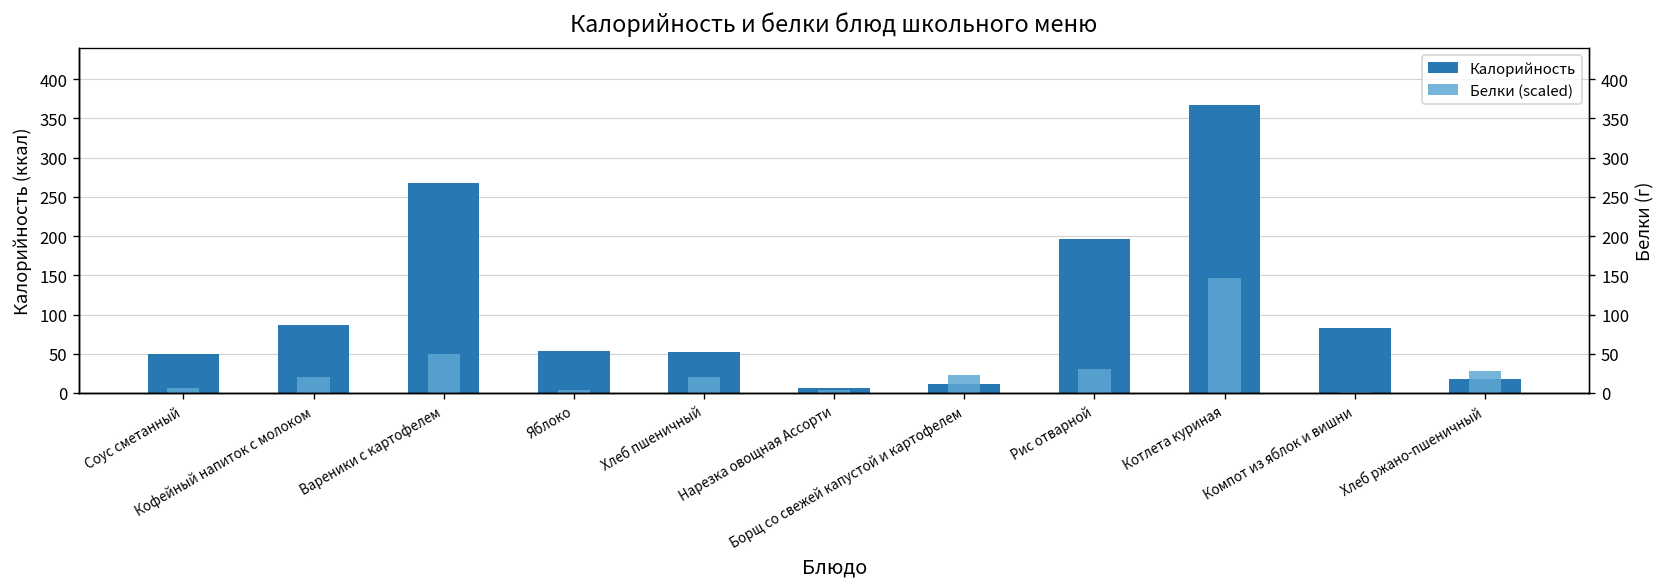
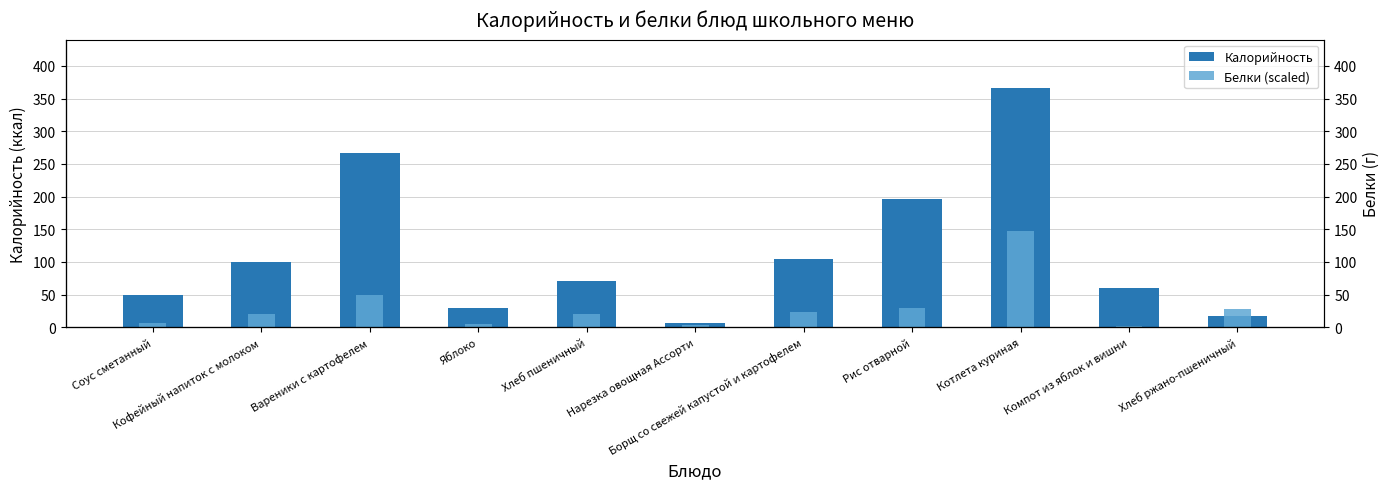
  {
    "Калорийность": {
      "Соус сметанный": 50,
-     "Кофейный напиток с молоком": 90,
+     "Кофейный напиток с молоком": 100,
      "Вареники с картофелем": 270,
-     "Яблоко": 50,
-     "Хлеб пшеничный": 50,
+     "Яблоко": 30,
+     "Хлеб пшеничный": 70,
      "Нарезка овощная Ассорти": 10,
-     "Борщ со свежей капустой и картофелем": 10,
+     "Борщ со свежей капустой и картофелем": 100,
      "Рис отварной": 200,
      "Котлета куриная": 370,
-     "Компот из яблок и вишни": 80
+     "Компот из яблок и вишни": 60
    },
    "Белки (scaled)": {
      "Хлеб ржано-пшеничный": 30
    }
  }
